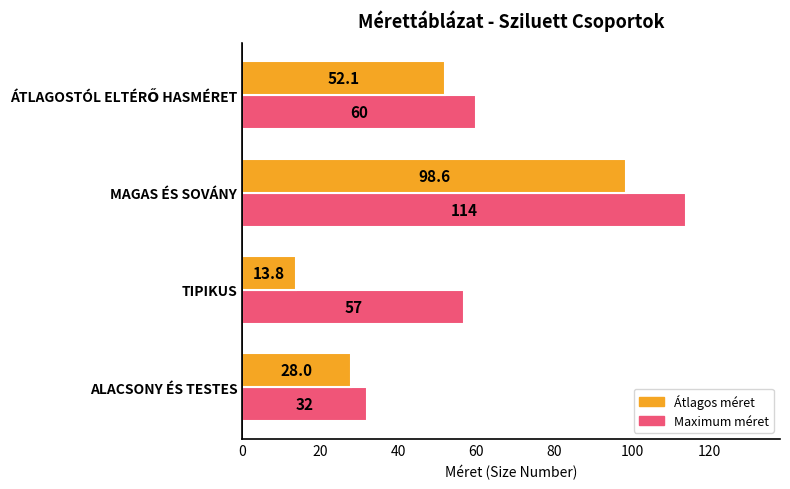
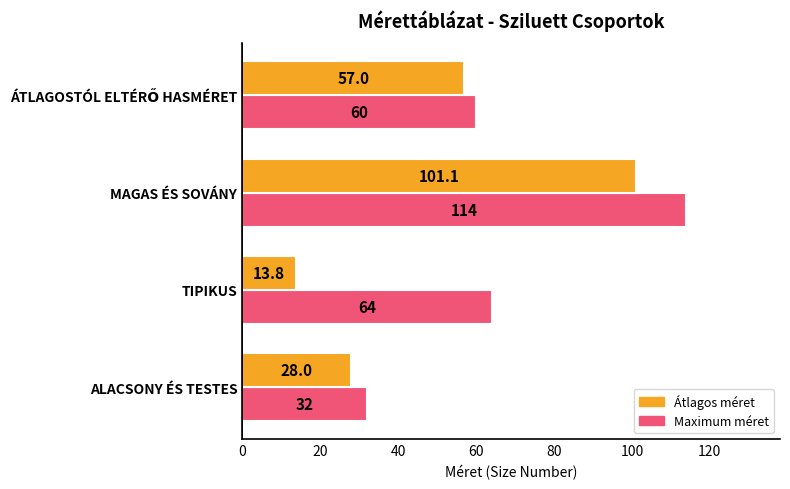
  {
    "Maximum méret": {
      "ÁTLAGOSTÓL ELTÉRŐ HASMÉRET": 60,
      "MAGAS ÉS SOVÁNY": 114,
-     "TIPIKUS": 57,
+     "TIPIKUS": 64,
      "ALACSONY ÉS TESTES": 32
    },
    "Átlagos méret": {
-     "ÁTLAGOSTÓL ELTÉRŐ HASMÉRET": 52.1,
-     "MAGAS ÉS SOVÁNY": 98.6,
+     "ÁTLAGOSTÓL ELTÉRŐ HASMÉRET": 57.0,
+     "MAGAS ÉS SOVÁNY": 101.1,
      "TIPIKUS": 13.8,
      "ALACSONY ÉS TESTES": 28.0
    }
  }
